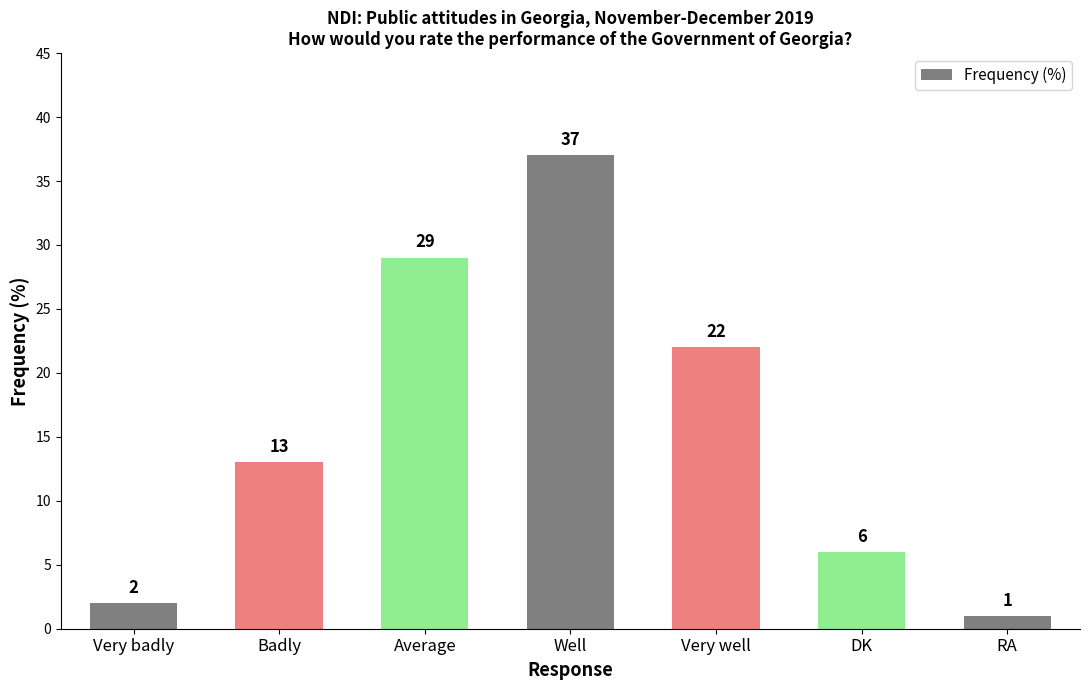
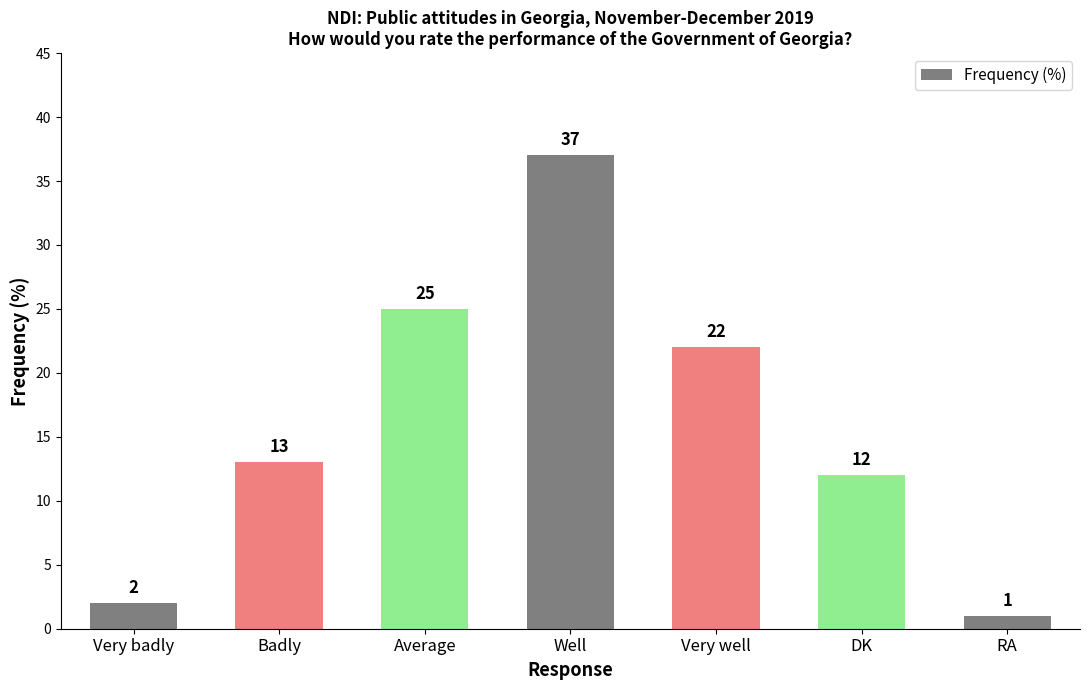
  {
    "Very badly": 2,
    "Badly": 13,
-   "Average": 29,
+   "Average": 25,
    "Well": 37,
    "Very well": 22,
-   "DK": 6,
+   "DK": 12,
    "RA": 1
  }
